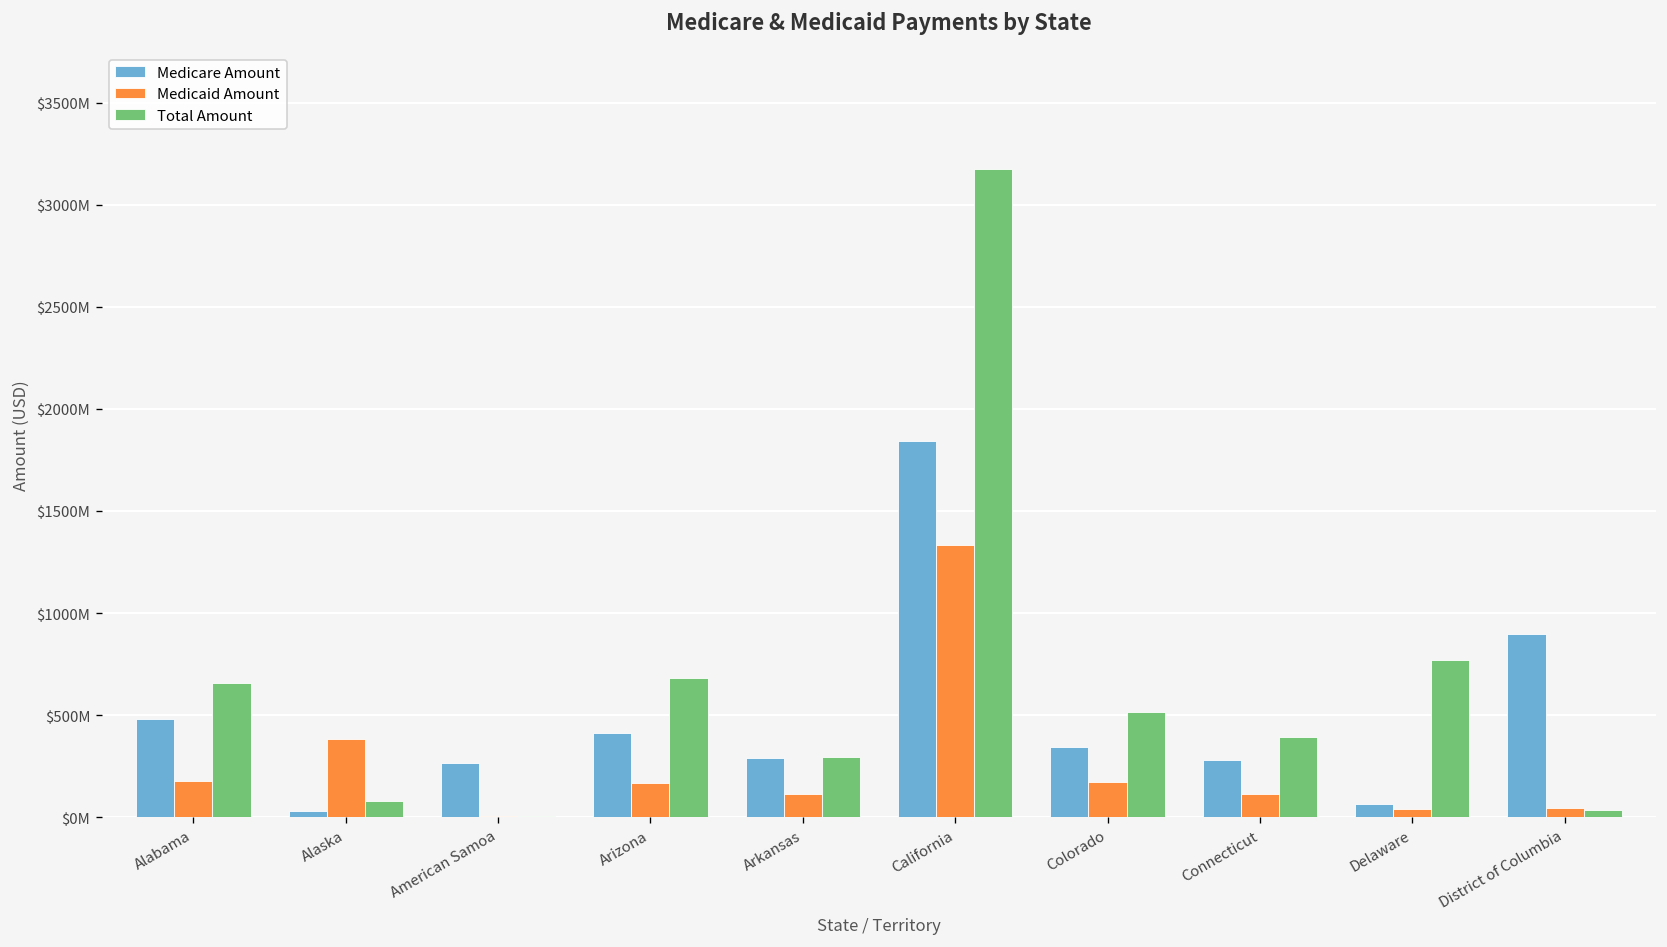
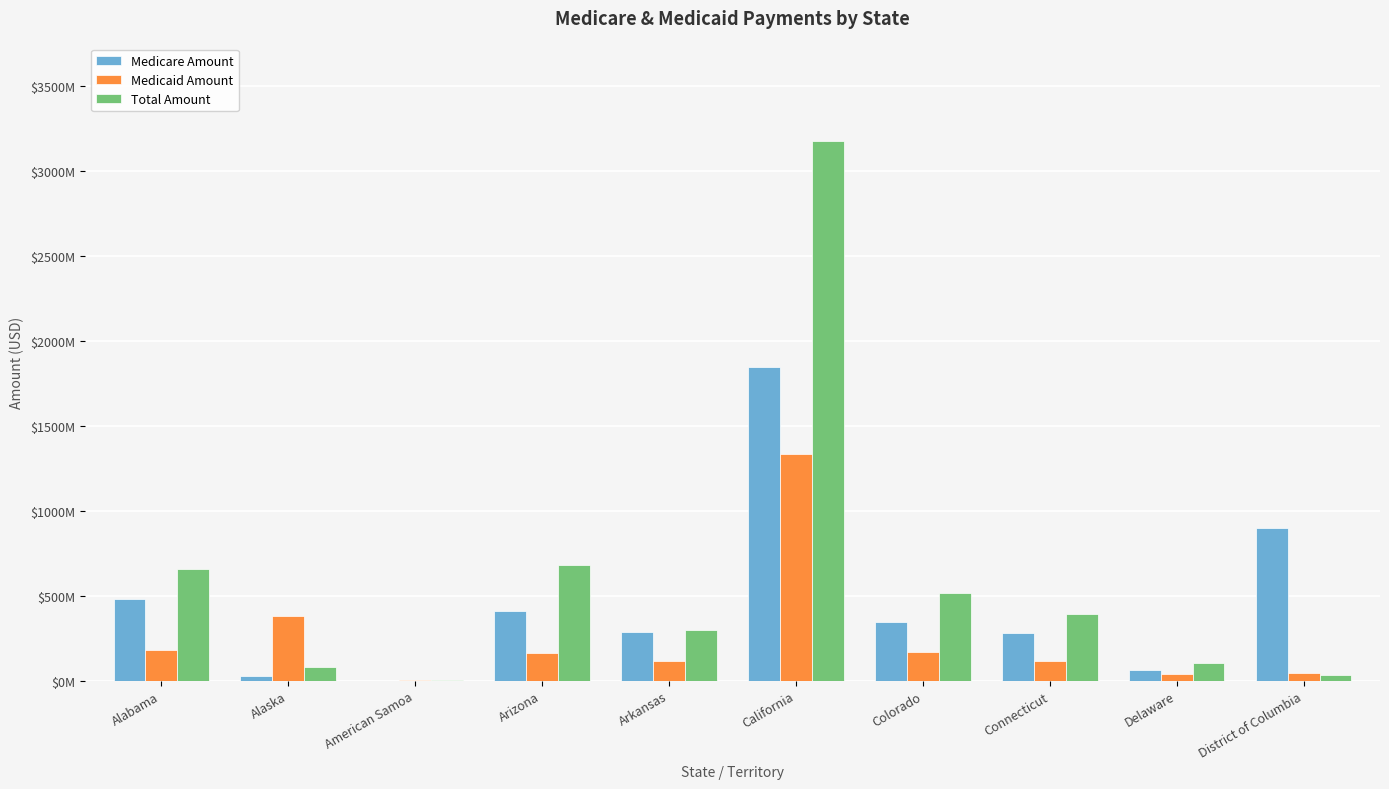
  {
    "Medicare Amount": {
      "Alabama": "$480000000",
      "Alaska": "$30000000",
-     "American Samoa": "$260000000",
+     "American Samoa": "$0",
      "Arizona": "$410000000",
      "Arkansas": "$290000000",
      "California": "$1840000000",
      "Colorado": "$340000000",
      "Connecticut": "$280000000",
      "Delaware": "$60000000",
      "District of Columbia": "$900000000"
    },
    "Medicaid Amount": {
      "Alabama": "$180000000",
      "Alaska": "$380000000",
      "Arizona": "$170000000",
      "Arkansas": "$110000000",
      "California": "$1330000000",
      "Colorado": "$170000000",
      "Connecticut": "$110000000",
      "Delaware": "$40000000",
      "District of Columbia": "$50000000"
    },
    "Total Amount": {
      "Alabama": "$660000000",
      "Alaska": "$80000000",
      "Arizona": "$680000000",
      "Arkansas": "$300000000",
      "California": "$3180000000",
      "Colorado": "$520000000",
      "Connecticut": "$390000000",
-     "Delaware": "$770000000",
+     "Delaware": "$100000000",
      "District of Columbia": "$40000000"
    }
  }
